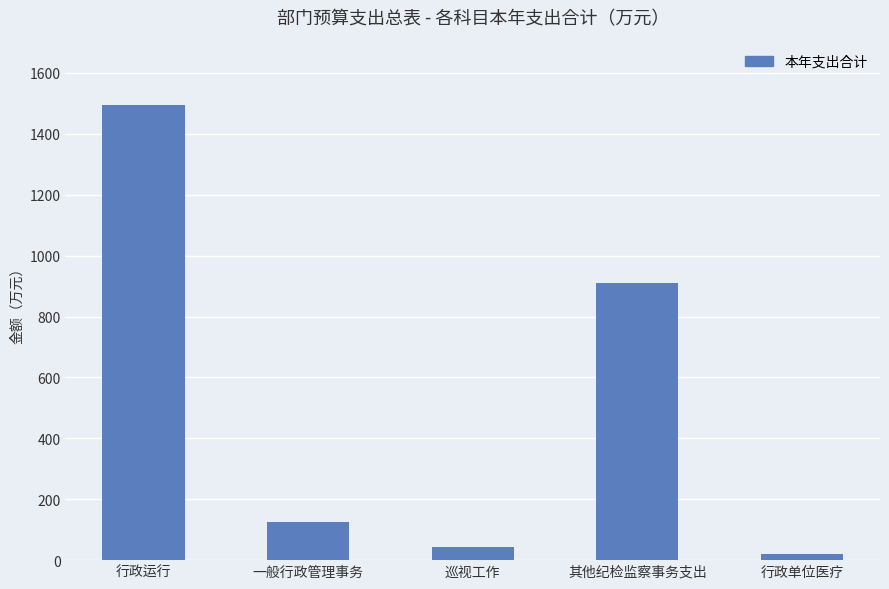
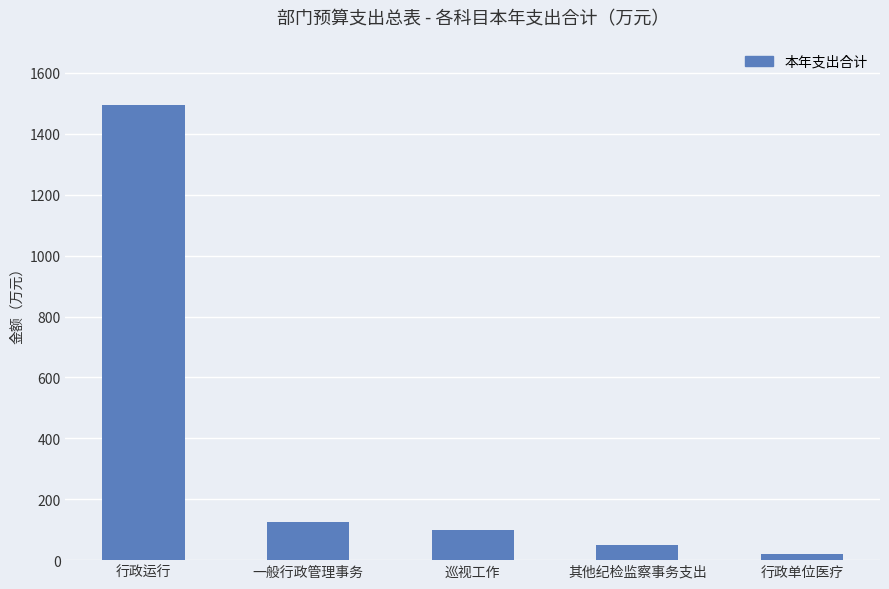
  {
    "行政运行": 1500,
    "一般行政管理事务": 130,
-   "巡视工作": 40,
-   "其他纪检监察事务支出": 910,
+   "巡视工作": 100,
+   "其他纪检监察事务支出": 50,
    "行政单位医疗": 20
  }
